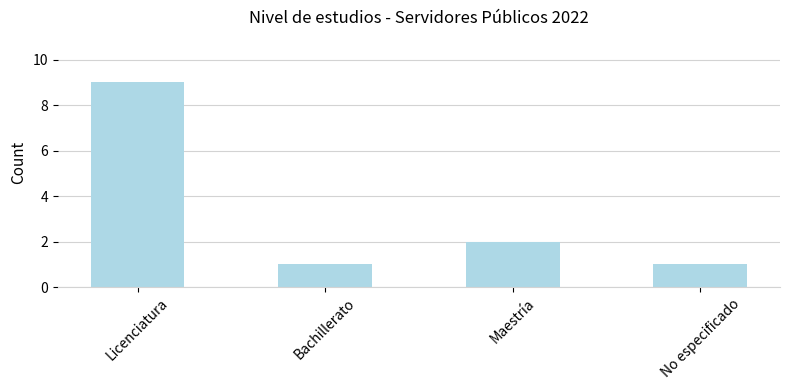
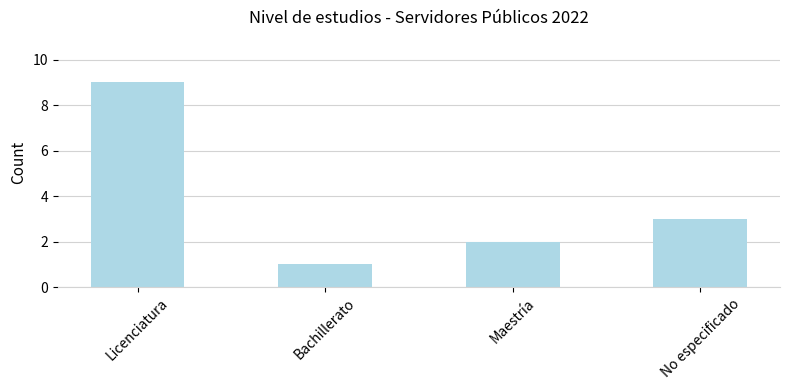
  {
    "Licenciatura": 9,
    "Bachillerato": 1,
    "Maestría": 2,
-   "No especificado": 1
+   "No especificado": 3
  }
